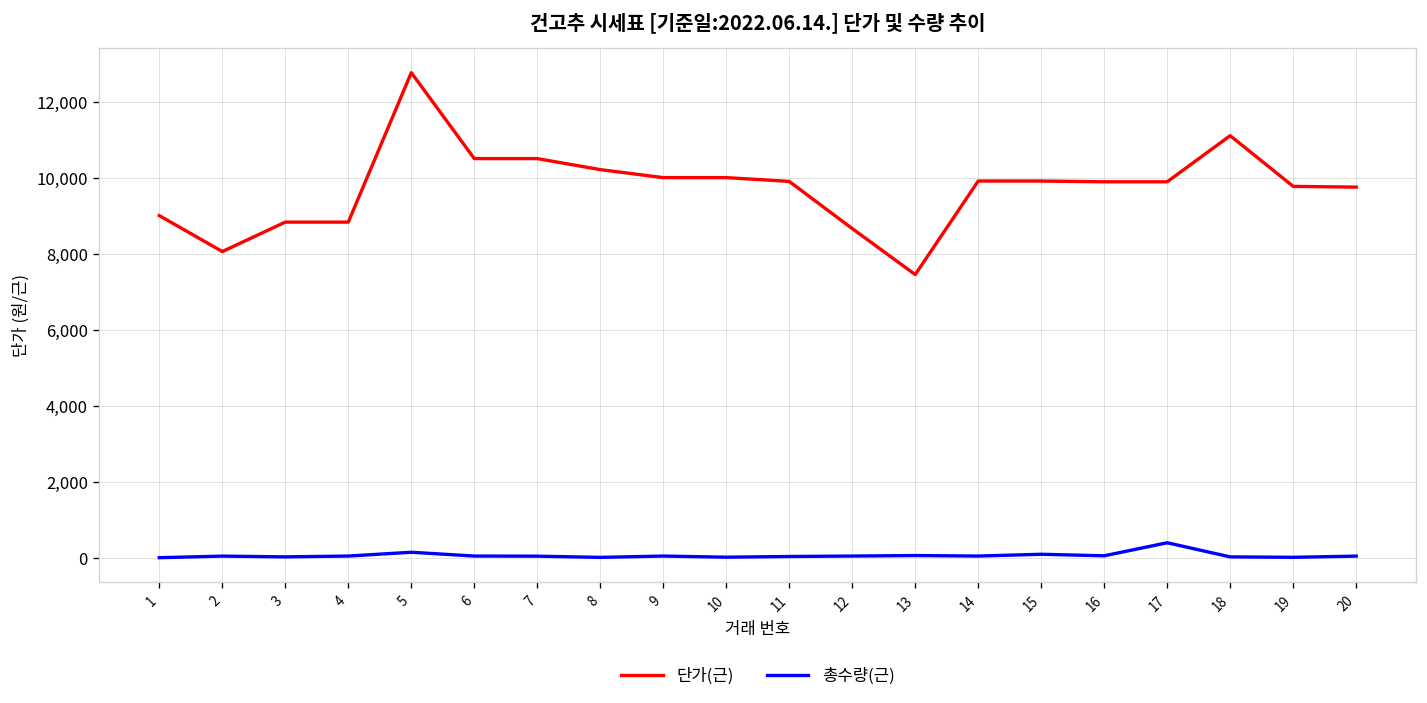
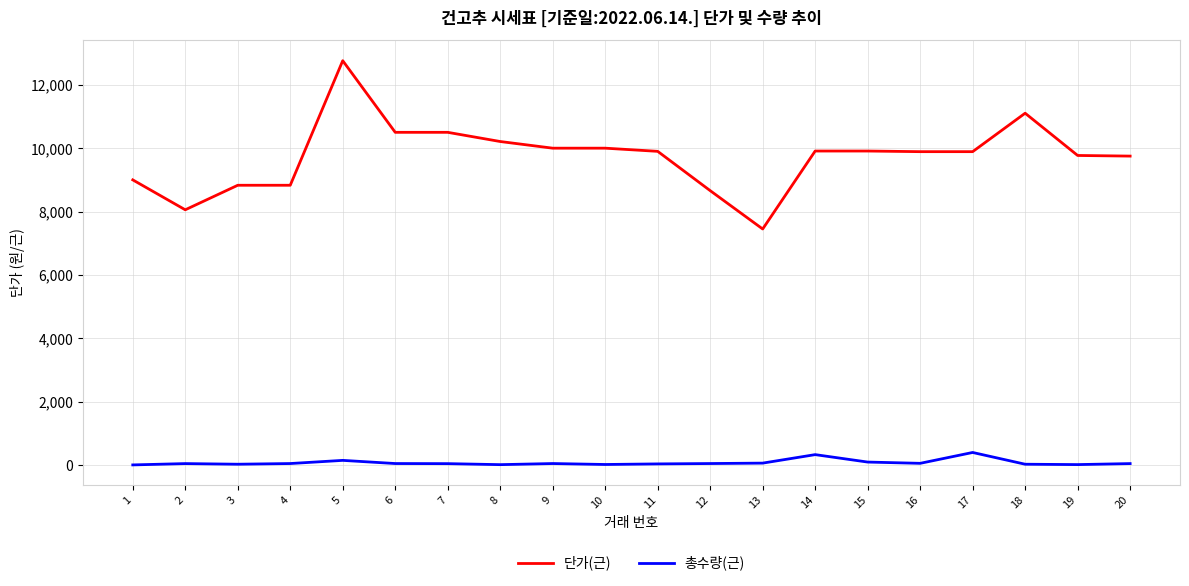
  {
    "단가(근)": {
      "1": "9,000",
      "2": "8,100",
      "3": "8,800",
      "4": "8,800",
      "5": "12,800",
      "6": "10,500",
      "7": "10,500",
      "8": "10,200",
      "9": "10,000",
      "10": "10,000",
      "11": "9,900",
      "12": "8,700",
      "13": "7,500",
      "14": "9,900",
      "15": "9,900",
      "16": "9,900",
      "17": "9,900",
      "18": "11,100",
      "19": "9,800",
      "20": "9,800"
    },
    "총수량(근)": {
      "1": "0",
      "2": "0",
      "3": "0",
      "4": "100",
      "5": "200",
      "6": "100",
      "7": "0",
      "8": "0",
      "9": "100",
      "10": "0",
      "11": "0",
      "12": "100",
      "13": "100",
-     "14": "100",
+     "14": "300",
      "15": "100",
      "16": "100",
      "17": "400",
      "18": "0",
      "19": "0",
      "20": "0"
    }
  }
